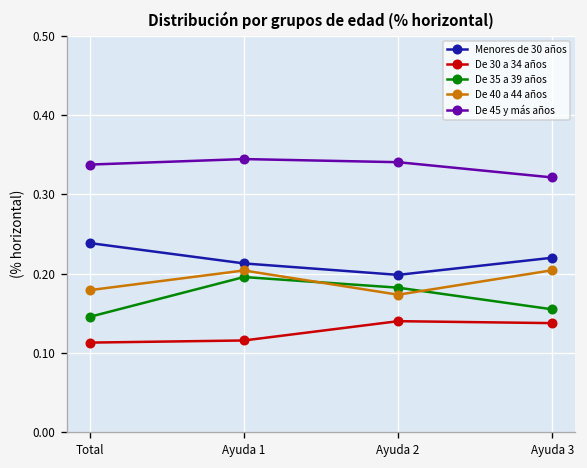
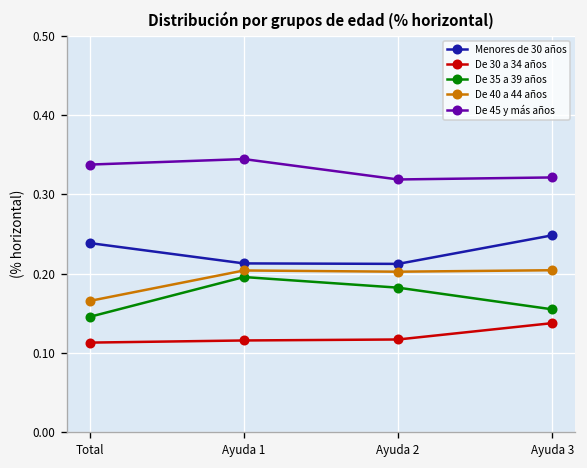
  {
    "Menores de 30 años": {
      "Total": 0.24,
      "Ayuda 1": 0.21,
-     "Ayuda 2": 0.20,
-     "Ayuda 3": 0.22
+     "Ayuda 2": 0.21,
+     "Ayuda 3": 0.25
    },
    "De 30 a 34 años": {
      "Total": 0.11,
      "Ayuda 1": 0.12,
-     "Ayuda 2": 0.14,
+     "Ayuda 2": 0.12,
      "Ayuda 3": 0.14
    },
    "De 35 a 39 años": {
      "Total": 0.15,
      "Ayuda 1": 0.20,
      "Ayuda 2": 0.18,
      "Ayuda 3": 0.15
    },
    "De 40 a 44 años": {
-     "Total": 0.18,
+     "Total": 0.17,
      "Ayuda 1": 0.20,
-     "Ayuda 2": 0.17,
+     "Ayuda 2": 0.20,
      "Ayuda 3": 0.20
    },
    "De 45 y más años": {
      "Total": 0.34,
      "Ayuda 1": 0.34,
-     "Ayuda 2": 0.34,
+     "Ayuda 2": 0.32,
      "Ayuda 3": 0.32
    }
  }
